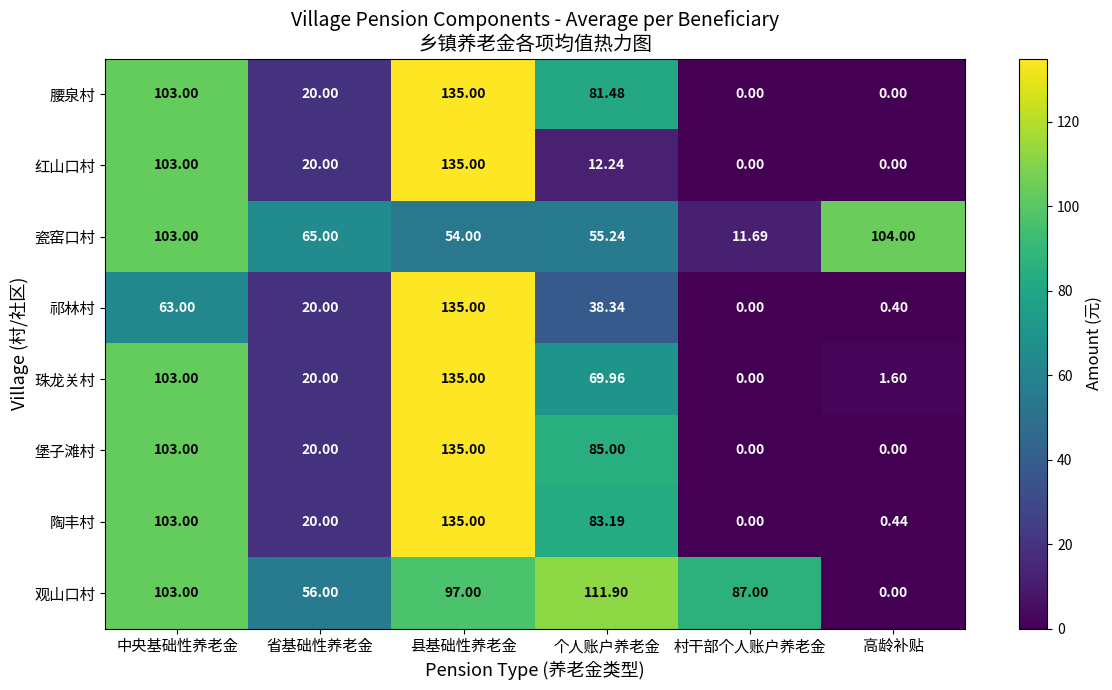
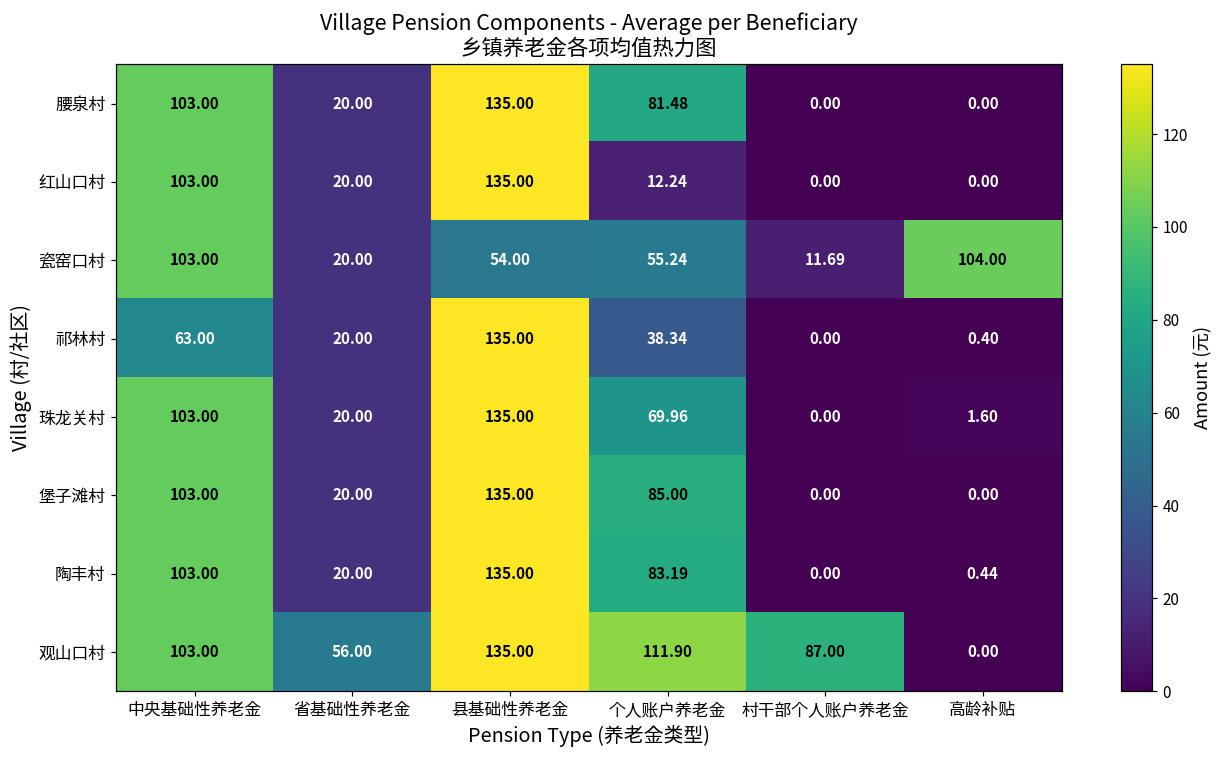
  {
    "腰泉村": {
      "中央基础性养老金": 103.00,
      "省基础性养老金": 20.00,
      "县基础性养老金": 135.00,
      "个人账户养老金": 81.48,
      "村干部个人账户养老金": 0.00,
      "高龄补贴": 0.00
    },
    "红山口村": {
      "中央基础性养老金": 103.00,
      "省基础性养老金": 20.00,
      "县基础性养老金": 135.00,
      "个人账户养老金": 12.24,
      "村干部个人账户养老金": 0.00,
      "高龄补贴": 0.00
    },
    "瓷窑口村": {
      "中央基础性养老金": 103.00,
-     "省基础性养老金": 65.00,
+     "省基础性养老金": 20.00,
      "县基础性养老金": 54.00,
      "个人账户养老金": 55.24,
      "村干部个人账户养老金": 11.69,
      "高龄补贴": 104.00
    },
    "祁林村": {
      "中央基础性养老金": 63.00,
      "省基础性养老金": 20.00,
      "县基础性养老金": 135.00,
      "个人账户养老金": 38.34,
      "村干部个人账户养老金": 0.00,
      "高龄补贴": 0.40
    },
    "珠龙关村": {
      "中央基础性养老金": 103.00,
      "省基础性养老金": 20.00,
      "县基础性养老金": 135.00,
      "个人账户养老金": 69.96,
      "村干部个人账户养老金": 0.00,
      "高龄补贴": 1.60
    },
    "堡子滩村": {
      "中央基础性养老金": 103.00,
      "省基础性养老金": 20.00,
      "县基础性养老金": 135.00,
      "个人账户养老金": 85.00,
      "村干部个人账户养老金": 0.00,
      "高龄补贴": 0.00
    },
    "陶丰村": {
      "中央基础性养老金": 103.00,
      "省基础性养老金": 20.00,
      "县基础性养老金": 135.00,
      "个人账户养老金": 83.19,
      "村干部个人账户养老金": 0.00,
      "高龄补贴": 0.44
    },
    "观山口村": {
      "中央基础性养老金": 103.00,
      "省基础性养老金": 56.00,
-     "县基础性养老金": 97.00,
+     "县基础性养老金": 135.00,
      "个人账户养老金": 111.90,
      "村干部个人账户养老金": 87.00,
      "高龄补贴": 0.00
    }
  }
